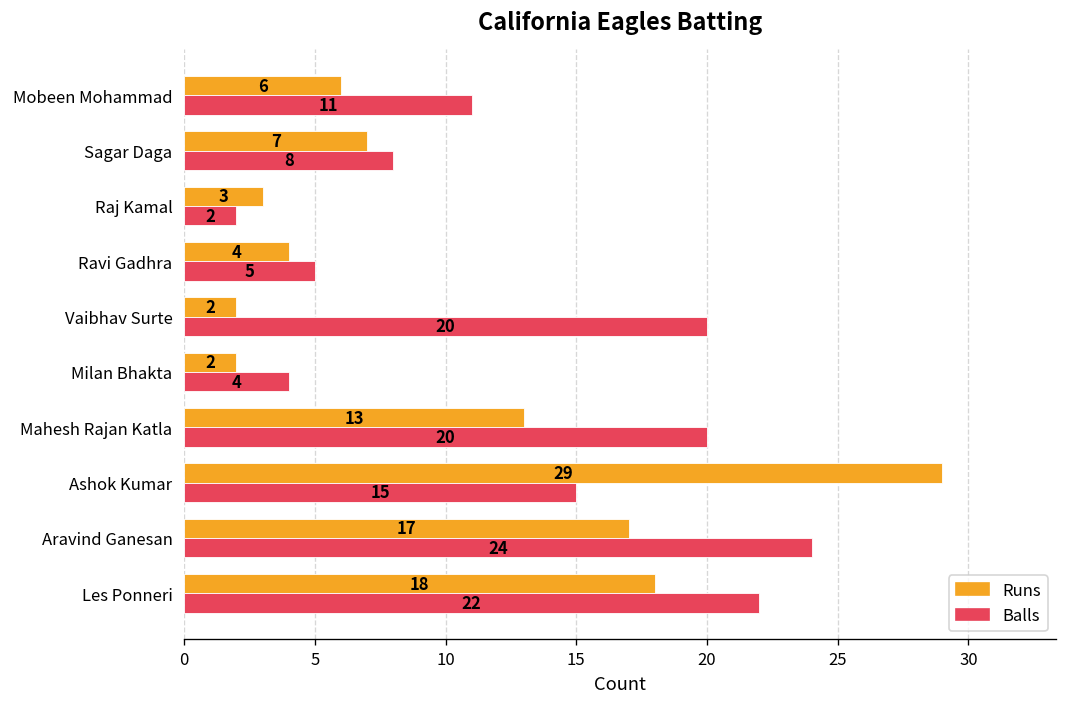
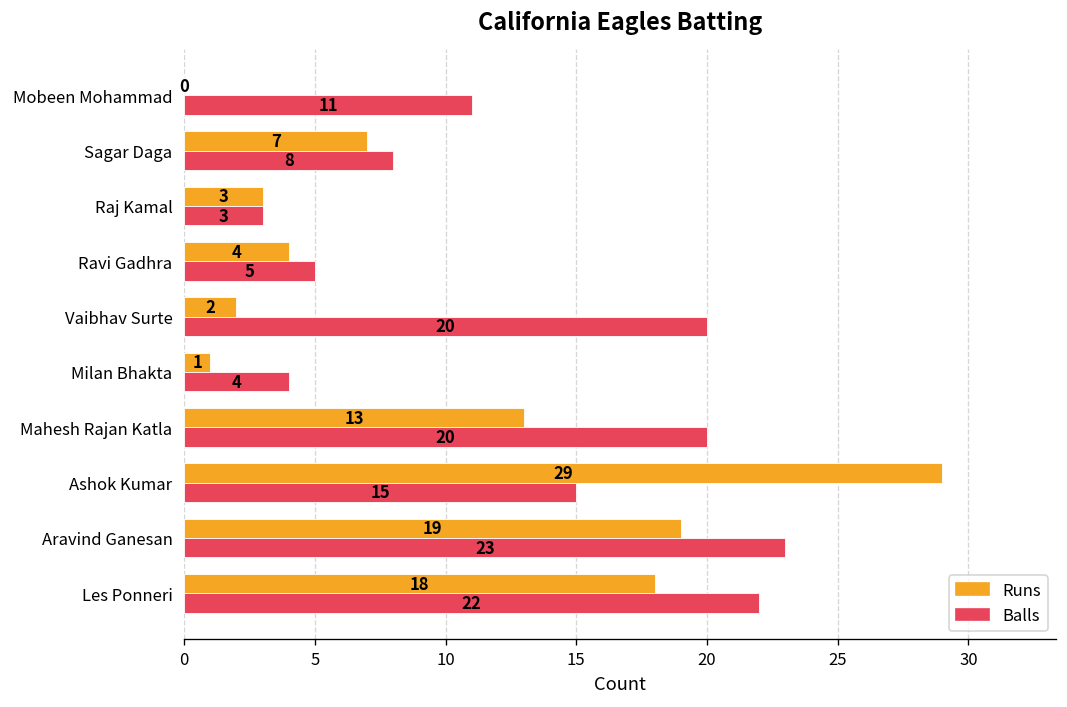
  {
    "Runs": {
-     "Mobeen Mohammad": 6,
+     "Mobeen Mohammad": 0,
      "Sagar Daga": 7,
      "Raj Kamal": 3,
      "Ravi Gadhra": 4,
      "Vaibhav Surte": 2,
-     "Milan Bhakta": 2,
+     "Milan Bhakta": 1,
      "Mahesh Rajan Katla": 13,
      "Ashok Kumar": 29,
-     "Aravind Ganesan": 17,
+     "Aravind Ganesan": 19,
      "Les Ponneri": 18
    },
    "Balls": {
      "Mobeen Mohammad": 11,
      "Sagar Daga": 8,
-     "Raj Kamal": 2,
+     "Raj Kamal": 3,
      "Ravi Gadhra": 5,
      "Vaibhav Surte": 20,
      "Milan Bhakta": 4,
      "Mahesh Rajan Katla": 20,
      "Ashok Kumar": 15,
-     "Aravind Ganesan": 24,
+     "Aravind Ganesan": 23,
      "Les Ponneri": 22
    }
  }
